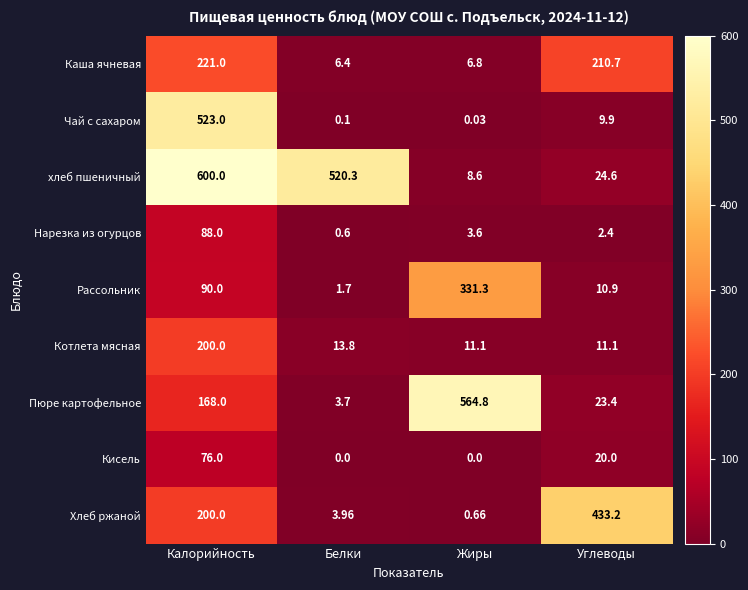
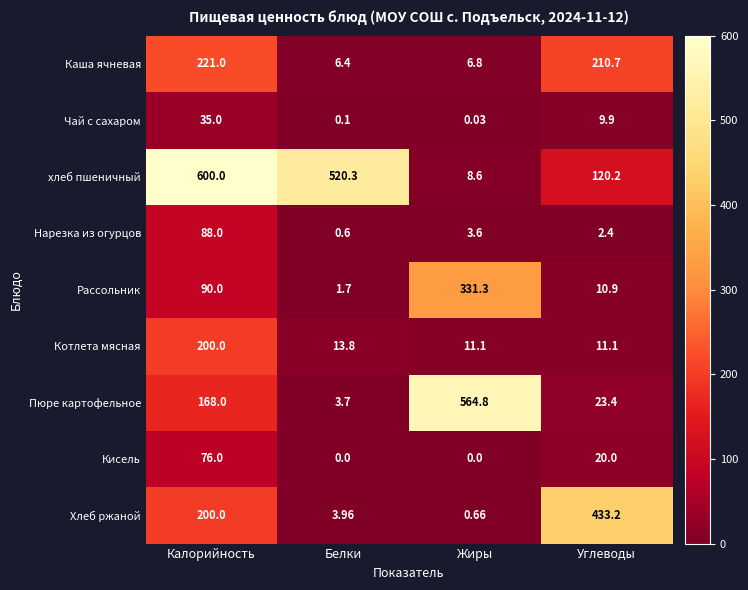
  {
    "Каша ячневая": {
      "Калорийность": 221.0,
      "Белки": 6.4,
      "Жиры": 6.8,
      "Углеводы": 210.7
    },
    "Чай с сахаром": {
-     "Калорийность": 523.0,
+     "Калорийность": 35.0,
      "Белки": 0.1,
      "Жиры": 0.03,
      "Углеводы": 9.9
    },
    "хлеб пшеничный": {
      "Калорийность": 600.0,
      "Белки": 520.3,
      "Жиры": 8.6,
-     "Углеводы": 24.6
+     "Углеводы": 120.2
    },
    "Нарезка из огурцов": {
      "Калорийность": 88.0,
      "Белки": 0.6,
      "Жиры": 3.6,
      "Углеводы": 2.4
    },
    "Рассольник": {
      "Калорийность": 90.0,
      "Белки": 1.7,
      "Жиры": 331.3,
      "Углеводы": 10.9
    },
    "Котлета мясная": {
      "Калорийность": 200.0,
      "Белки": 13.8,
      "Жиры": 11.1,
      "Углеводы": 11.1
    },
    "Пюре картофельное": {
      "Калорийность": 168.0,
      "Белки": 3.7,
      "Жиры": 564.8,
      "Углеводы": 23.4
    },
    "Кисель": {
      "Калорийность": 76.0,
      "Белки": 0.0,
      "Жиры": 0.0,
      "Углеводы": 20.0
    },
    "Хлеб ржаной": {
      "Калорийность": 200.0,
      "Белки": 3.96,
      "Жиры": 0.66,
      "Углеводы": 433.2
    }
  }
